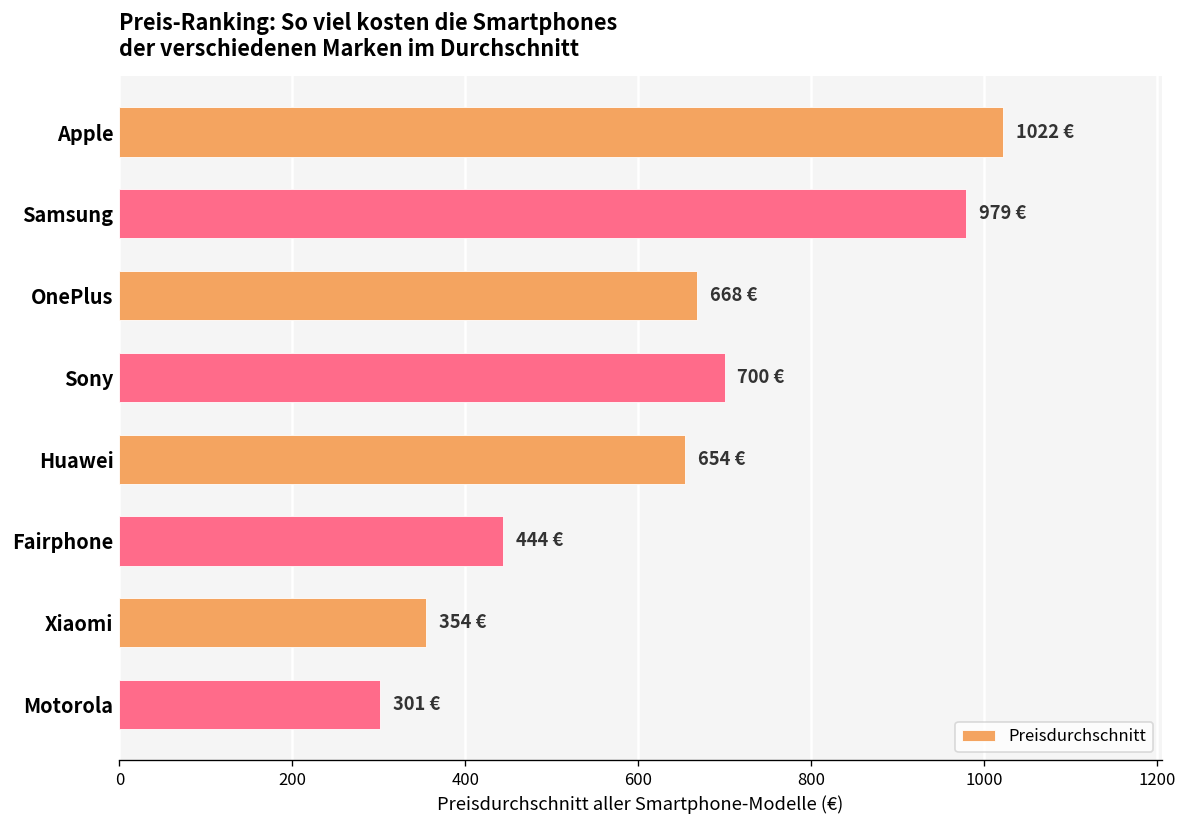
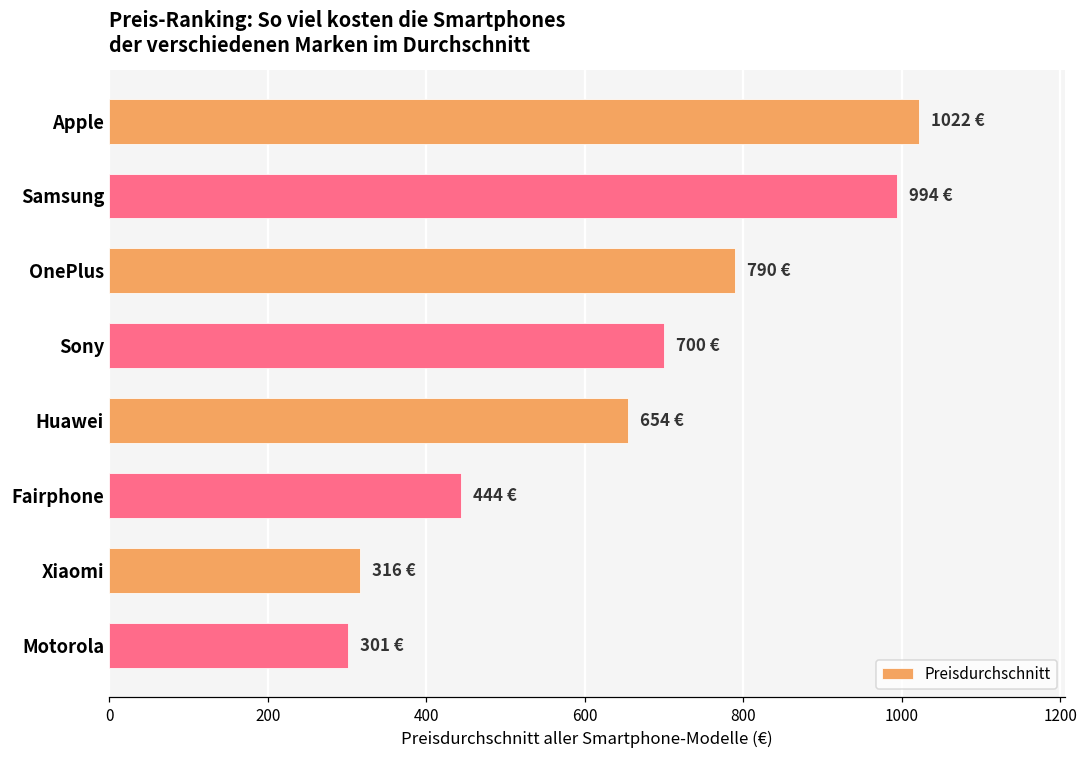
  {
    "Apple": 1022,
-   "Samsung": 979,
-   "OnePlus": 668,
+   "Samsung": 994,
+   "OnePlus": 790,
    "Sony": 700,
    "Huawei": 654,
    "Fairphone": 444,
-   "Xiaomi": 354,
+   "Xiaomi": 316,
    "Motorola": 301
  }
